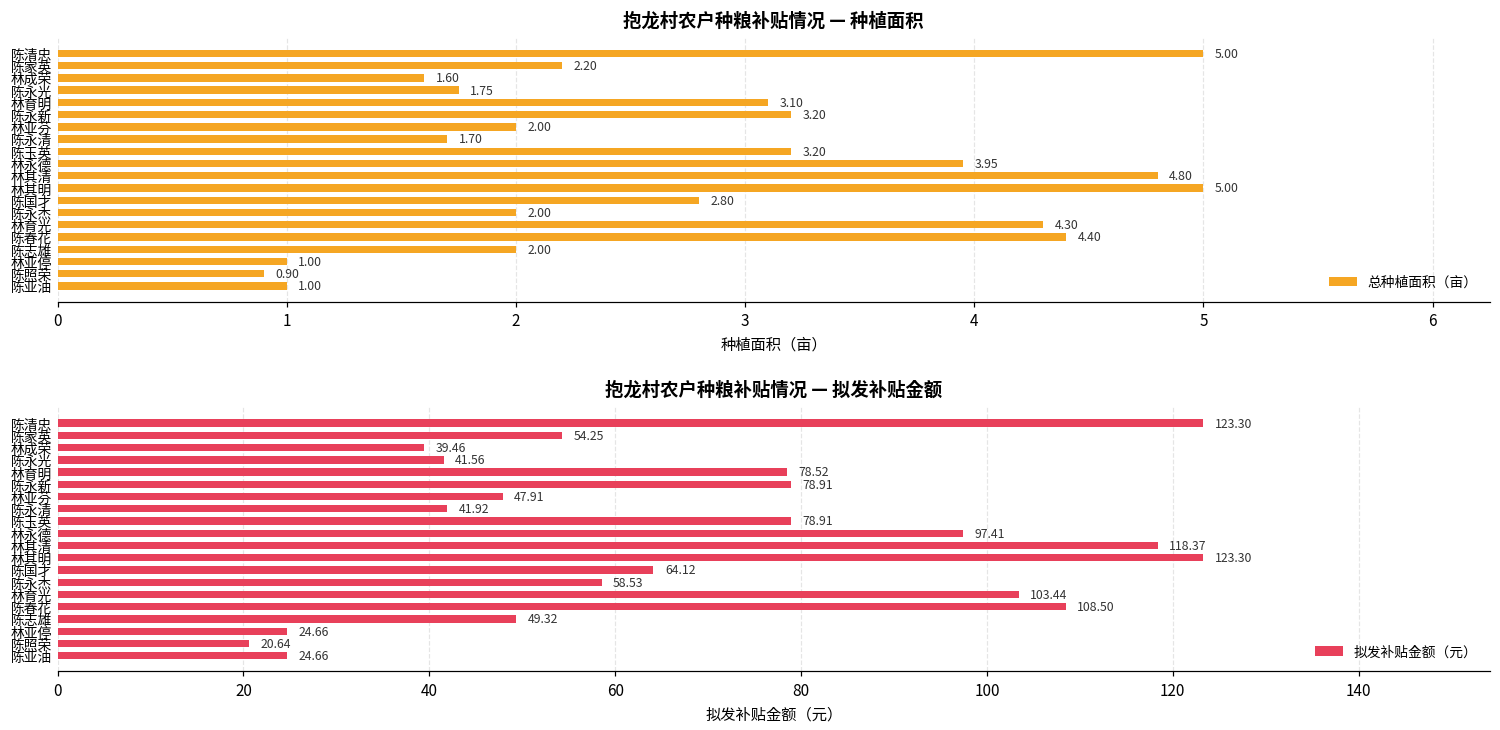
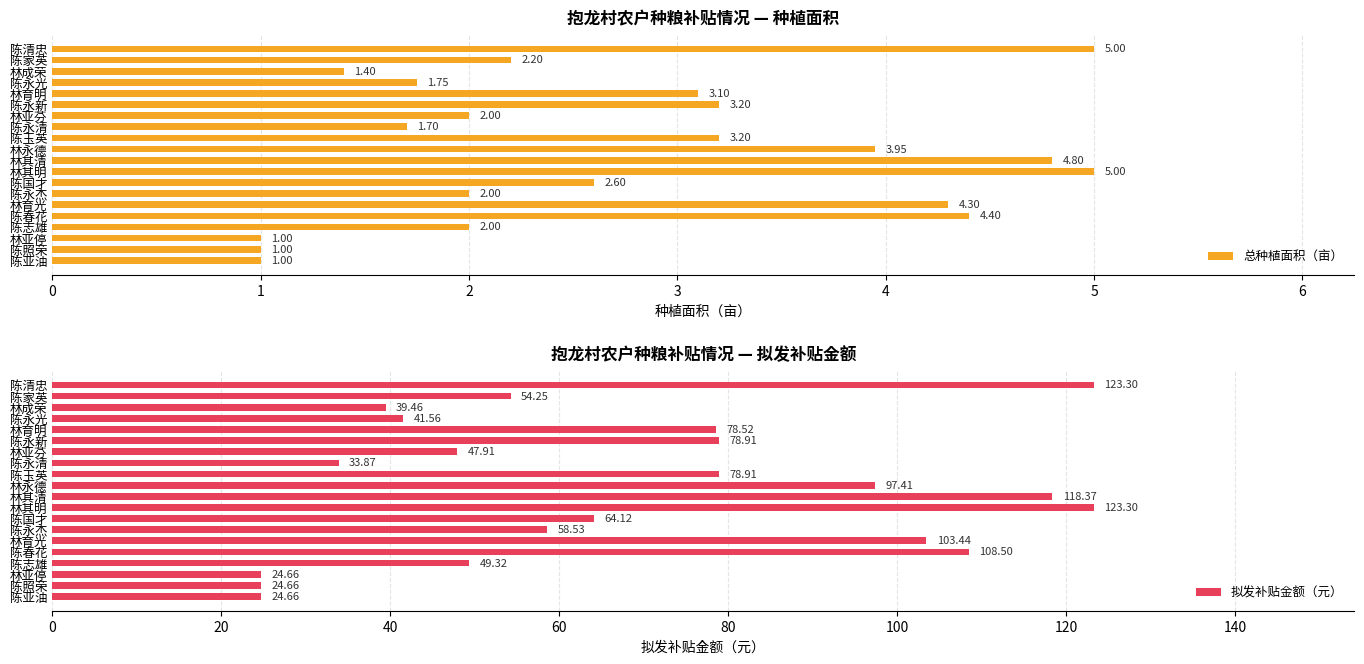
  {
    "抱龙村农户种粮补贴情况 — 种植面积": {
      "陈清忠": 5.00,
      "陈家英": 2.20,
-     "林成荣": 1.60,
+     "林成荣": 1.40,
      "陈永光": 1.75,
      "林育明": 3.10,
      "陈永新": 3.20,
      "林亚芬": 2.00,
      "陈永清": 1.70,
      "陈玉英": 3.20,
      "林永德": 3.95,
      "林其清": 4.80,
      "林其明": 5.00,
-     "陈国才": 2.80,
+     "陈国才": 2.60,
      "陈永杰": 2.00,
      "林育光": 4.30,
      "陈春花": 4.40,
      "陈志雄": 2.00,
      "林亚停": 1.00,
-     "陈照荣": 0.90,
+     "陈照荣": 1.00,
      "陈亚油": 1.00
    },
    "抱龙村农户种粮补贴情况 — 拟发补贴金额": {
      "陈清忠": 123.30,
      "陈家英": 54.25,
      "林成荣": 39.46,
      "陈永光": 41.56,
      "林育明": 78.52,
      "陈永新": 78.91,
      "林亚芬": 47.91,
-     "陈永清": 41.92,
+     "陈永清": 33.87,
      "陈玉英": 78.91,
      "林永德": 97.41,
      "林其清": 118.37,
      "林其明": 123.30,
      "陈国才": 64.12,
      "陈永杰": 58.53,
      "林育光": 103.44,
      "陈春花": 108.50,
      "陈志雄": 49.32,
      "林亚停": 24.66,
-     "陈照荣": 20.64,
+     "陈照荣": 24.66,
      "陈亚油": 24.66
    }
  }
